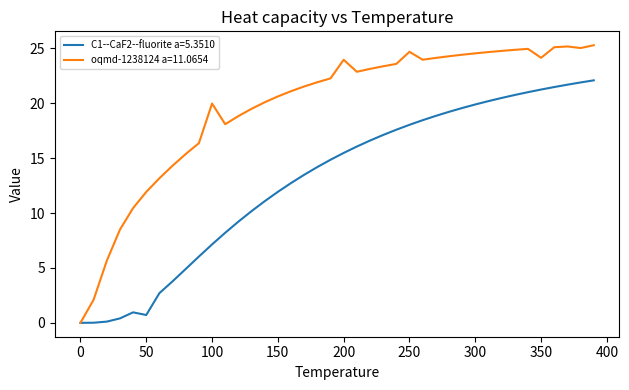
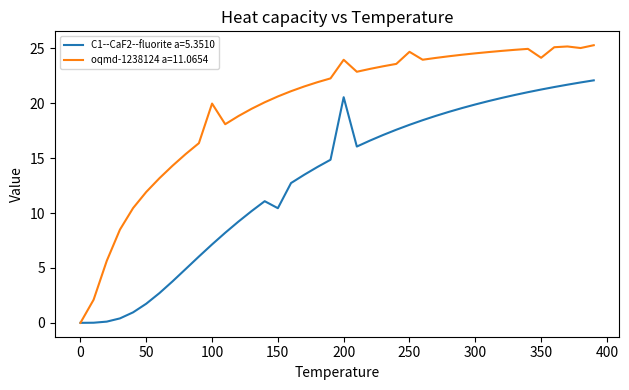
  {
    "C1--CaF2--fluorite a=5.3510": {
-     "50": 0.7,
+     "50": 1.7,
      "100": 7.1,
-     "150": 11.9,
-     "200": 15.5,
+     "150": 10.4,
+     "200": 20.6,
      "250": 18.0,
      "300": 19.9,
      "350": 21.3
    },
    "oqmd-1238124 a=11.0654": {
      "50": 11.9,
      "100": 20.0,
      "150": 20.6,
      "200": 24.0,
      "250": 24.7,
      "300": 24.6,
      "350": 24.2
    }
  }
